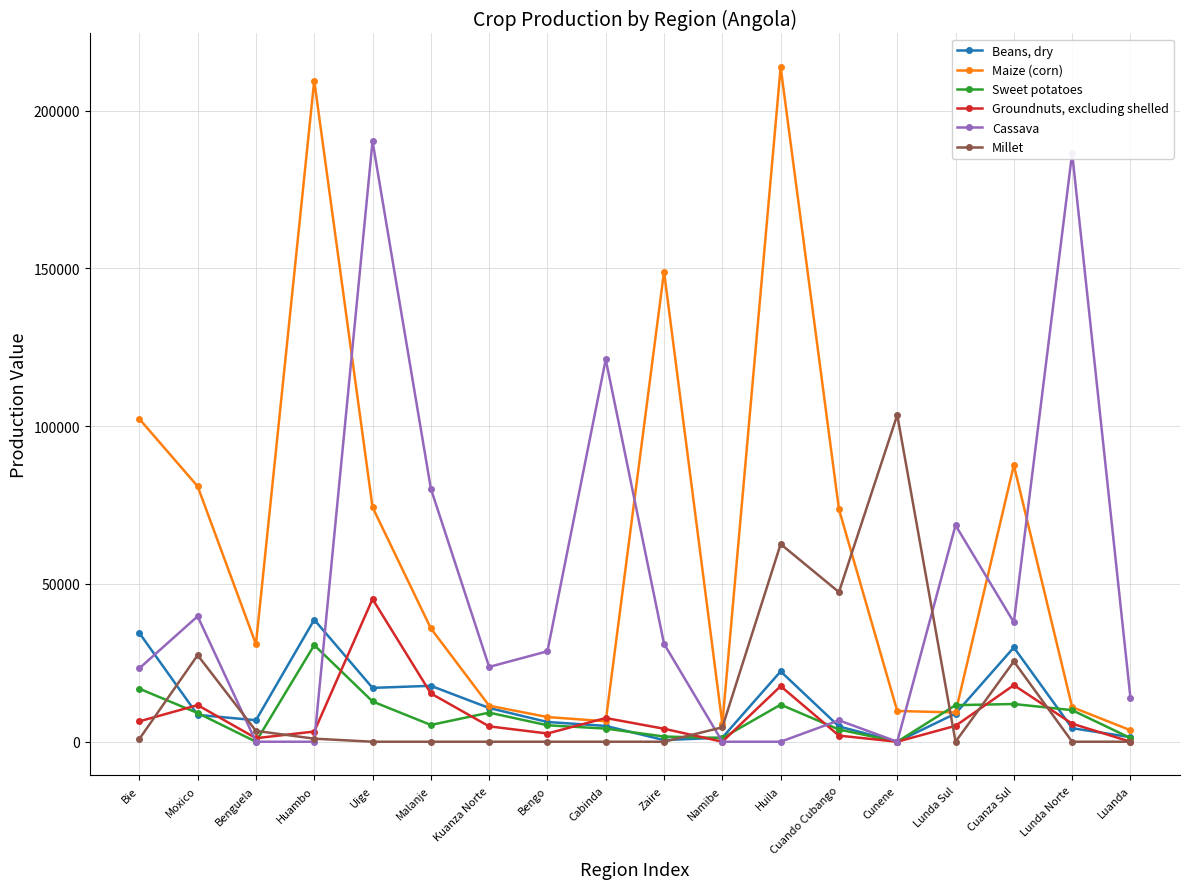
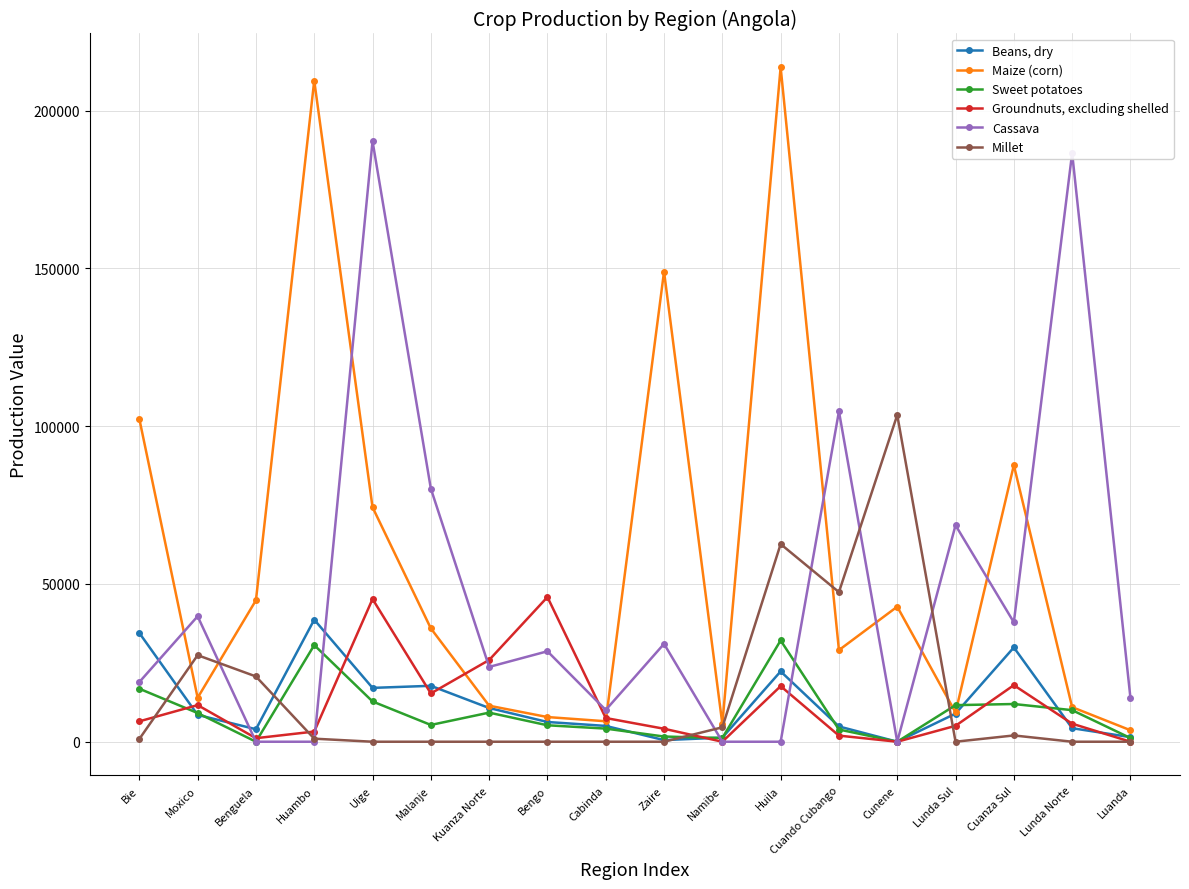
  {
    "Beans, dry": {
      "Bie": 34000,
-     "Benguela": 7000,
+     "Benguela": 4000,
      "Huambo": 39000,
      "Uige": 17000,
      "Malanje": 18000,
      "Bengo": 6000,
      "Cabinda": 5000,
      "Huila": 22000,
      "Cuando Cubango": 5000,
      "Cuanza Sul": 30000,
      "Lunda Norte": 4000
    },
    "Maize (corn)": {
      "Bie": 102000,
-     "Moxico": 81000,
-     "Benguela": 31000,
+     "Moxico": 14000,
+     "Benguela": 45000,
      "Huambo": 210000,
      "Uige": 74000,
      "Malanje": 36000,
      "Bengo": 8000,
      "Cabinda": 6000,
      "Zaire": 149000,
      "Namibe": 6000,
      "Huila": 214000,
-     "Cuando Cubango": 74000,
-     "Cunene": 10000,
+     "Cuando Cubango": 29000,
+     "Cunene": 43000,
      "Cuanza Sul": 88000,
      "Lunda Norte": 11000,
      "Luanda": 4000
    },
    "Sweet potatoes": {
      "Bie": 17000,
      "Huambo": 31000,
      "Uige": 13000,
      "Malanje": 5000,
      "Kuanza Norte": 9000,
      "Bengo": 5000,
      "Cabinda": 4000,
      "Zaire": 2000,
-     "Huila": 12000,
+     "Huila": 32000,
      "Cuando Cubango": 4000,
      "Lunda Sul": 12000,
      "Cuanza Sul": 12000,
      "Lunda Norte": 10000
    },
    "Groundnuts, excluding shelled": {
      "Bie": 6000,
      "Moxico": 12000,
      "Benguela": 1000,
      "Huambo": 3000,
      "Uige": 45000,
      "Malanje": 15000,
-     "Kuanza Norte": 5000,
-     "Bengo": 3000,
+     "Kuanza Norte": 26000,
+     "Bengo": 46000,
      "Cabinda": 8000,
      "Zaire": 4000,
      "Huila": 18000,
      "Cuando Cubango": 2000,
      "Lunda Sul": 5000,
      "Cuanza Sul": 18000,
      "Lunda Norte": 6000
    },
    "Cassava": {
-     "Bie": 23000,
+     "Bie": 19000,
      "Moxico": 40000,
      "Huambo": 0,
      "Uige": 190000,
      "Malanje": 80000,
      "Kuanza Norte": 24000,
      "Bengo": 29000,
-     "Cabinda": 121000,
+     "Cabinda": 10000,
      "Zaire": 31000,
      "Huila": 0,
-     "Cuando Cubango": 7000,
+     "Cuando Cubango": 105000,
      "Lunda Sul": 69000,
      "Cuanza Sul": 38000,
      "Luanda": 14000
    },
    "Millet": {
      "Bie": 1000,
      "Moxico": 27000,
-     "Benguela": 3000,
+     "Benguela": 21000,
      "Huambo": 1000,
      "Uige": 0,
      "Malanje": 0,
      "Kuanza Norte": 0,
      "Bengo": 0,
      "Cabinda": 0,
      "Namibe": 5000,
      "Huila": 63000,
      "Cuando Cubango": 47000,
      "Cunene": 104000,
      "Lunda Sul": 0,
-     "Cuanza Sul": 25000,
+     "Cuanza Sul": 2000,
      "Lunda Norte": 0
    }
  }
